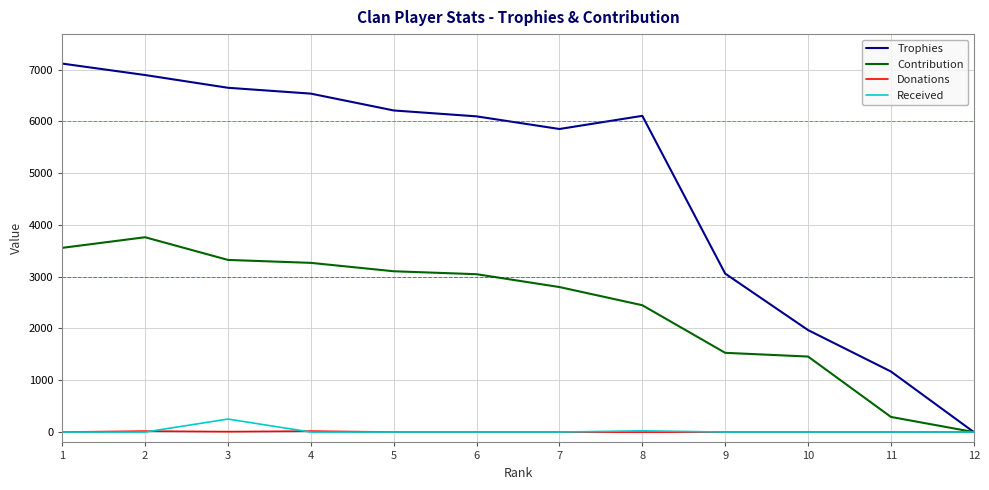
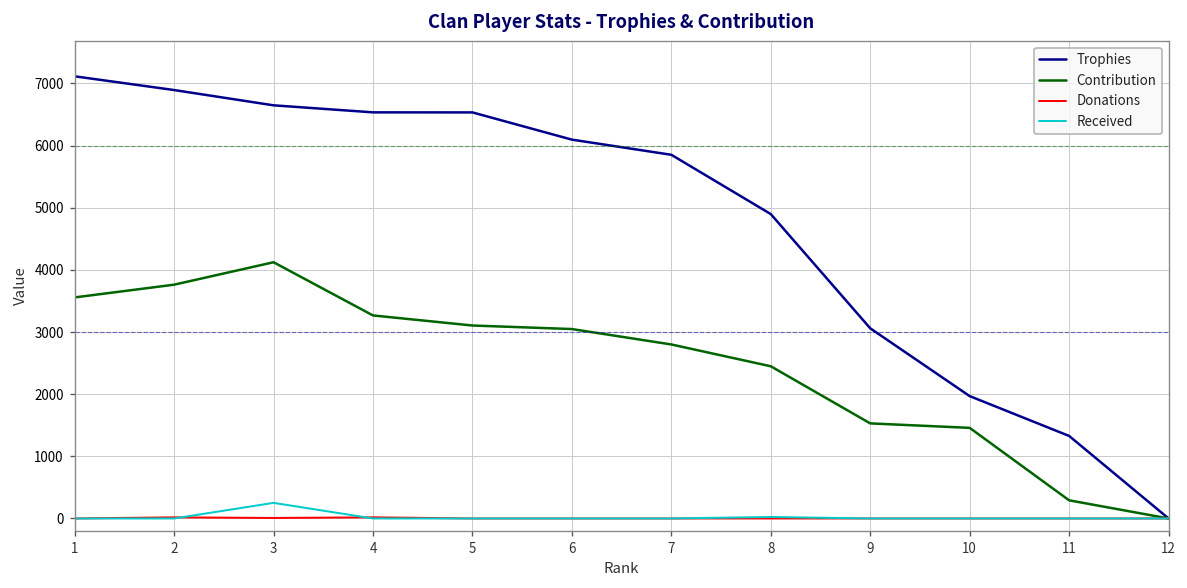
  {
    "Trophies": {
      "1": 7100,
      "2": 6900,
      "3": 6600,
      "4": 6500,
-     "5": 6200,
+     "5": 6500,
      "6": 6100,
      "7": 5900,
-     "8": 6100,
+     "8": 4900,
      "9": 3100,
      "10": 2000,
-     "11": 1200
+     "11": 1300
    },
    "Contribution": {
      "1": 3600,
      "2": 3800,
-     "3": 3300,
+     "3": 4100,
      "4": 3300,
      "5": 3100,
      "6": 3000,
      "7": 2800,
      "8": 2400,
      "9": 1500,
      "10": 1500,
      "11": 300
    },
    "Donations": {
      "3": 0
    },
    "Received": {
      "3": 300
    }
  }
